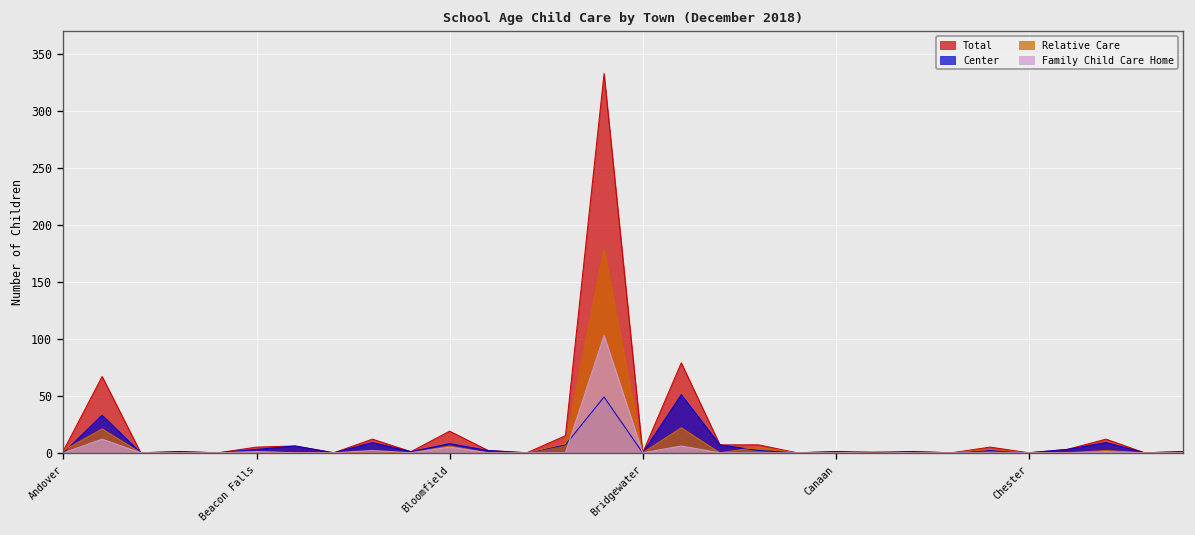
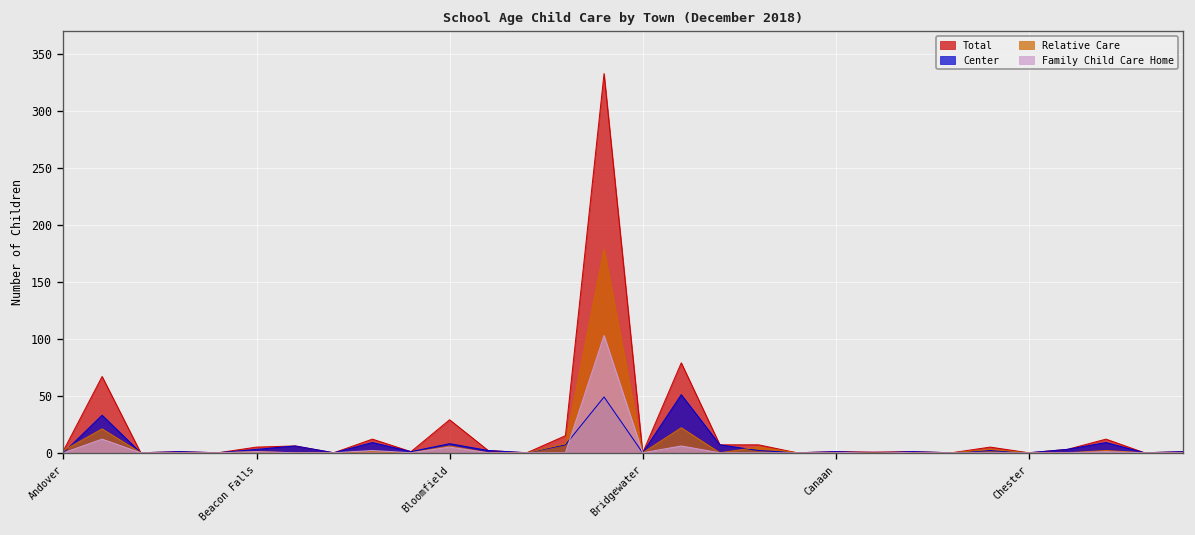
  {
    "Total": {
-     "Bloomfield": 20
+     "Bloomfield": 30
    }
  }
